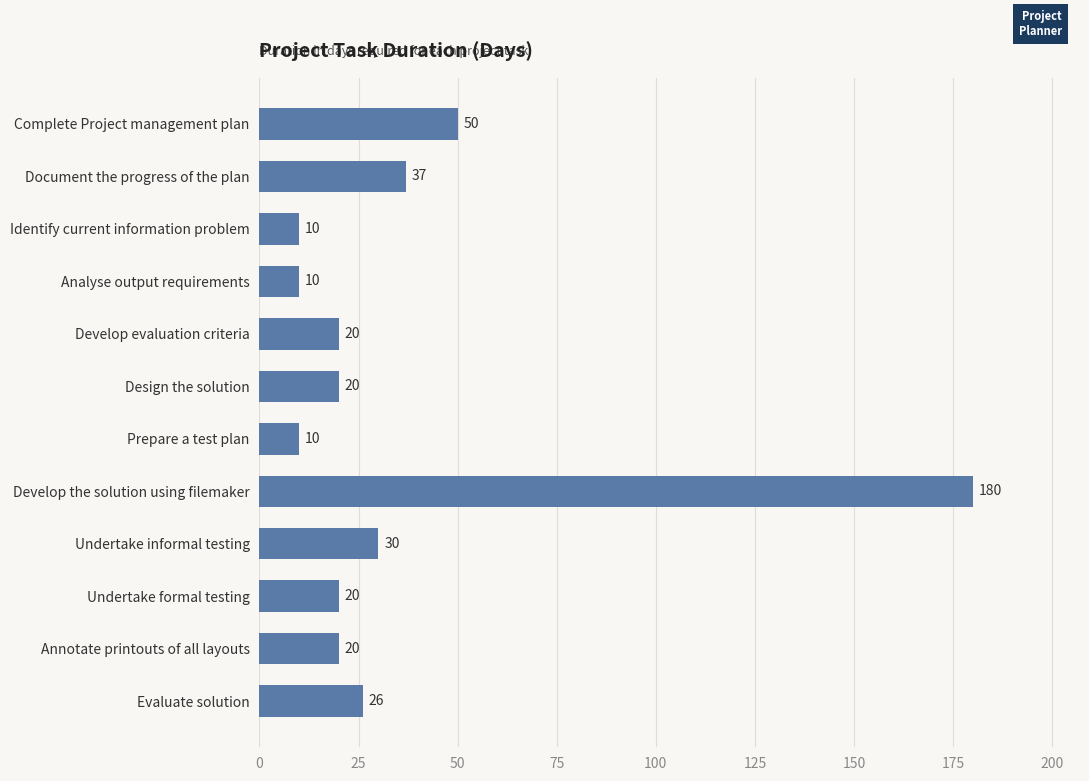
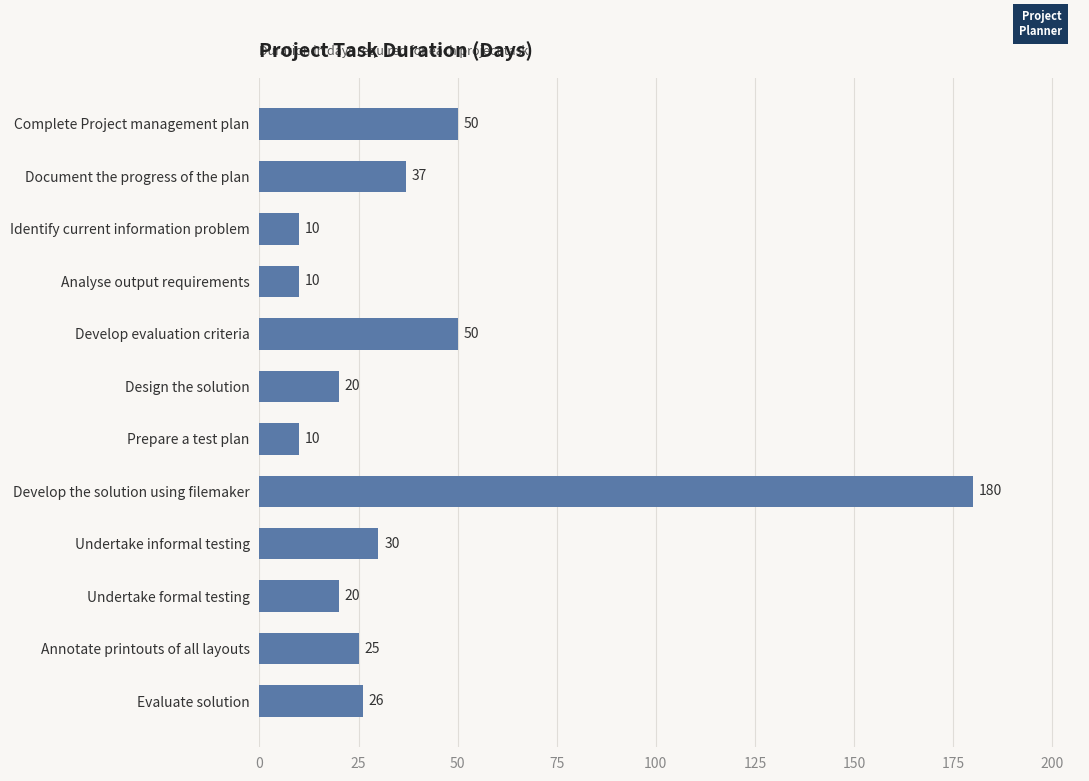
  {
    "Complete Project management plan": 50,
    "Document the progress of the plan": 37,
    "Identify current information problem": 10,
    "Analyse output requirements": 10,
-   "Develop evaluation criteria": 20,
+   "Develop evaluation criteria": 50,
    "Design the solution": 20,
    "Prepare a test plan": 10,
    "Develop the solution using filemaker": 180,
    "Undertake informal testing": 30,
    "Undertake formal testing": 20,
-   "Annotate printouts of all layouts": 20,
+   "Annotate printouts of all layouts": 25,
    "Evaluate solution": 26
  }
